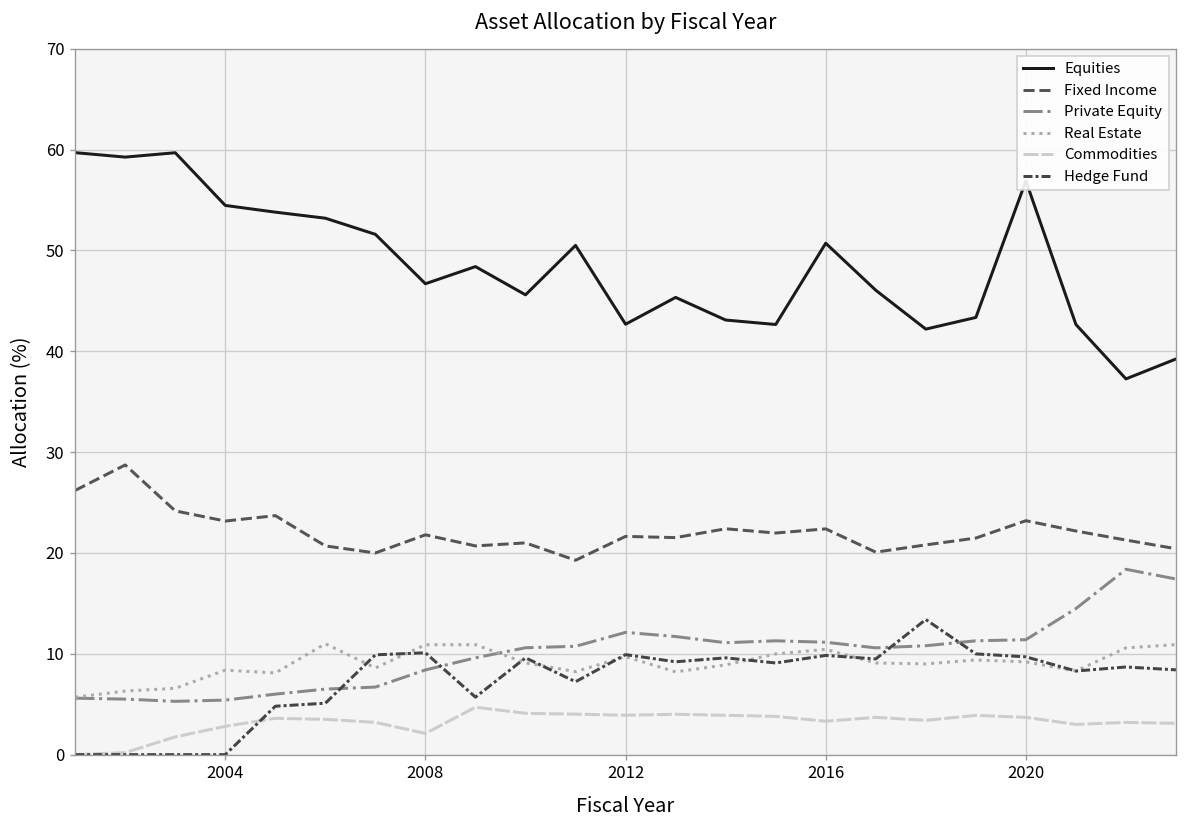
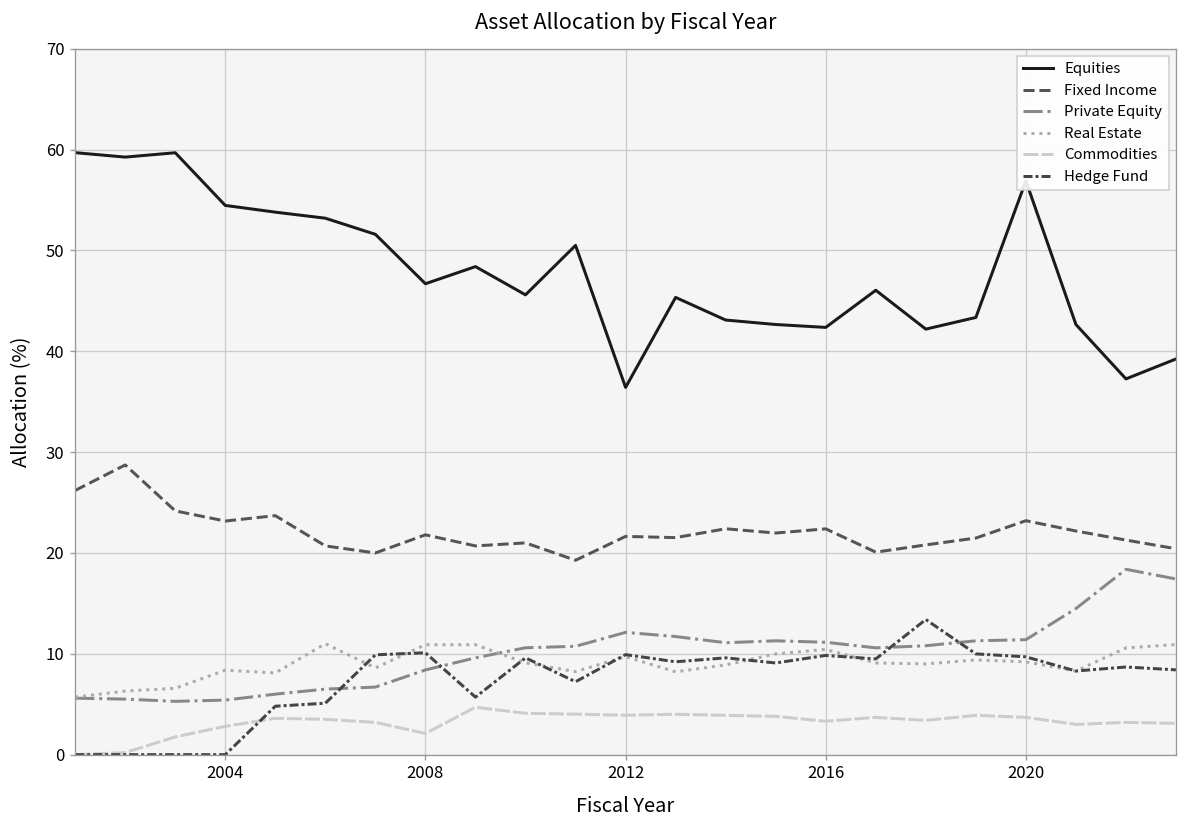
  {
    "Equities": {
      "2004": 54,
      "2008": 47,
-     "2012": 43,
-     "2016": 51
+     "2012": 36,
+     "2016": 42
    }
  }
